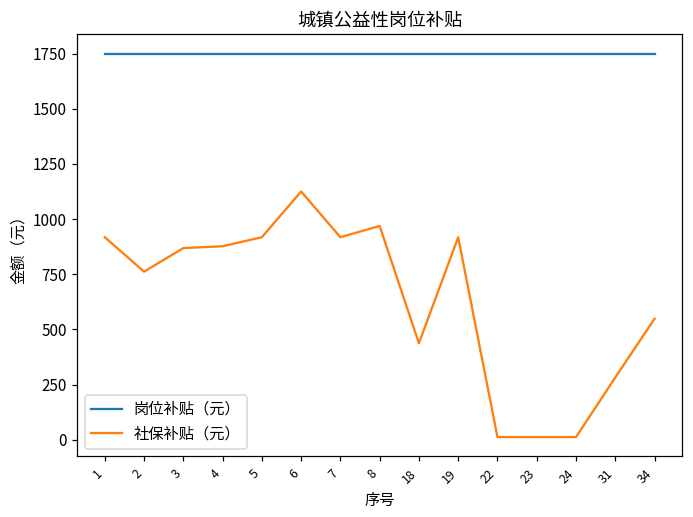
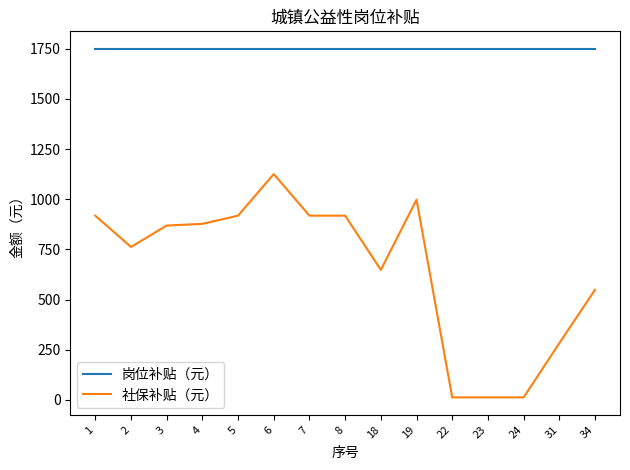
  {
    "岗位补贴（元）": {
      "1": 1750,
      "2": 1750,
      "3": 1750,
      "4": 1750,
      "5": 1750,
      "6": 1750,
      "7": 1750,
      "8": 1750,
      "18": 1750,
      "19": 1750,
      "22": 1750,
      "23": 1750,
      "24": 1750,
      "31": 1750,
      "34": 1750
    },
    "社保补贴（元）": {
      "1": 920,
      "2": 760,
      "3": 870,
      "4": 880,
      "5": 920,
      "6": 1130,
      "7": 920,
-     "8": 970,
-     "18": 440,
-     "19": 920,
+     "8": 920,
+     "18": 650,
+     "19": 1000,
      "22": 10,
      "23": 10,
      "24": 10,
      "31": 280,
      "34": 550
    }
  }
